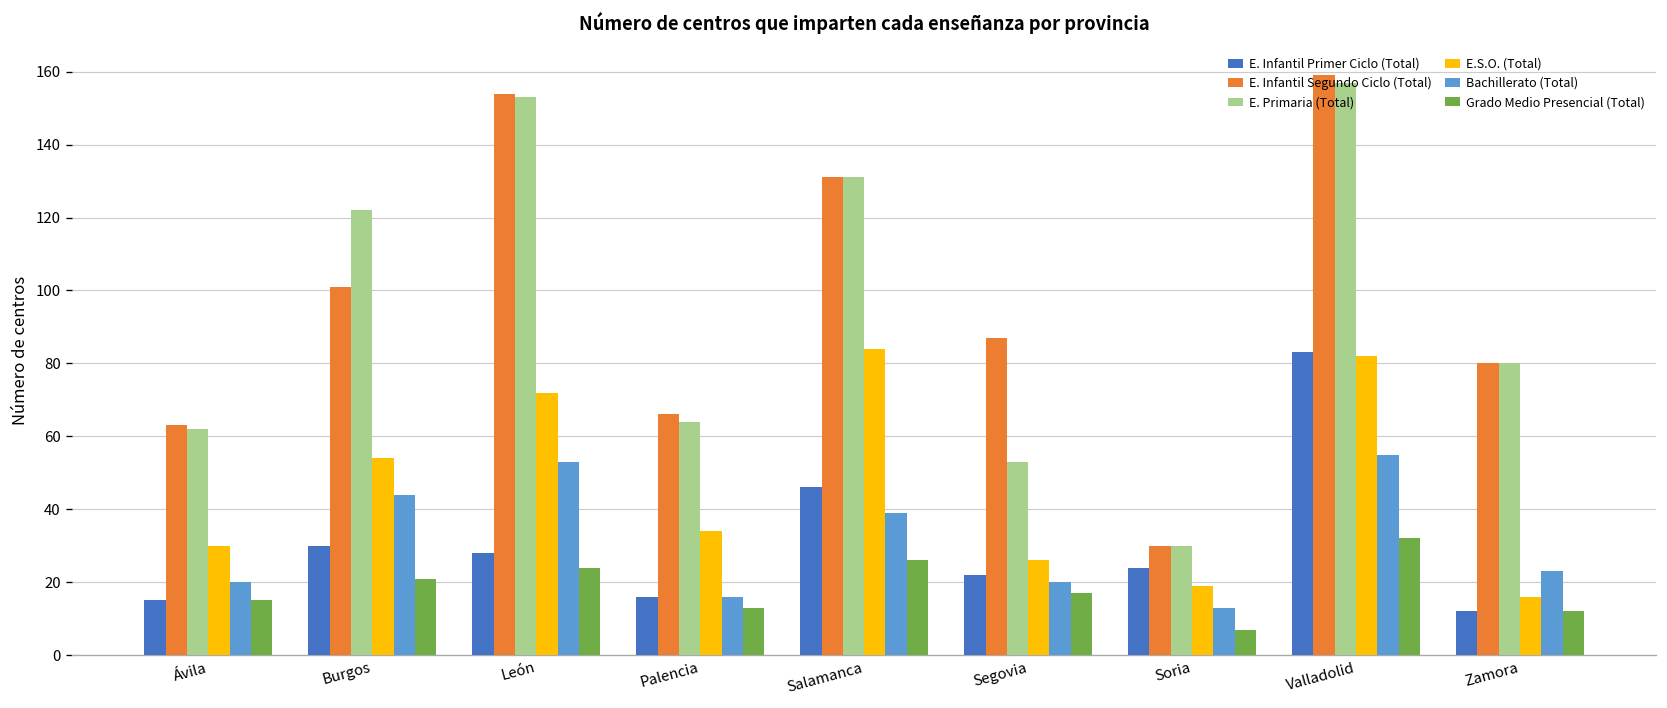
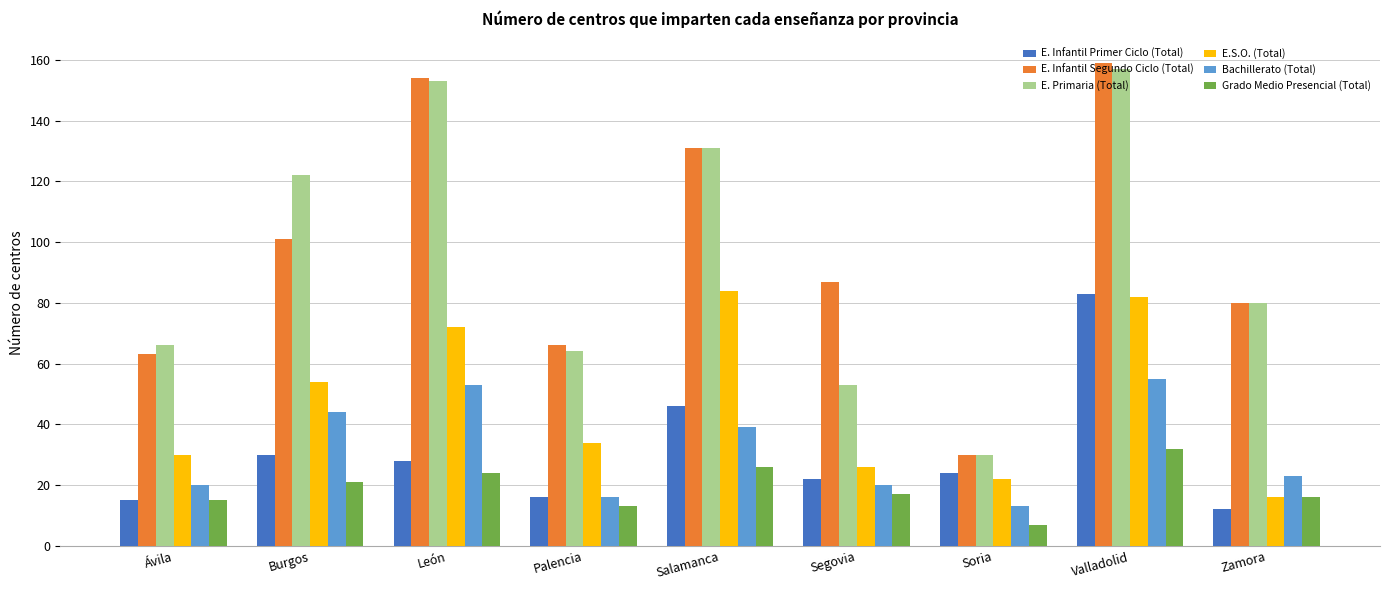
  {
    "E. Infantil Segundo Ciclo (Total)": {
      "Ávila": 63,
      "Burgos": 101,
      "León": 154,
      "Palencia": 66,
      "Salamanca": 131,
      "Segovia": 87,
      "Soria": 30,
      "Valladolid": 159,
      "Zamora": 80
    },
    "E. Primaria (Total)": {
-     "Ávila": 62,
+     "Ávila": 66,
      "Burgos": 122,
      "León": 153,
      "Palencia": 64,
      "Salamanca": 131,
      "Segovia": 53,
      "Soria": 30,
      "Valladolid": 157,
      "Zamora": 80
    },
    "E.S.O. (Total)": {
      "Ávila": 30,
      "Burgos": 54,
      "León": 72,
      "Palencia": 34,
      "Salamanca": 84,
      "Segovia": 26,
-     "Soria": 19,
+     "Soria": 22,
      "Valladolid": 82,
      "Zamora": 16
    },
    "Grado Medio Presencial (Total)": {
      "Ávila": 15,
      "Burgos": 21,
      "León": 24,
      "Palencia": 13,
      "Salamanca": 26,
      "Segovia": 17,
      "Soria": 7,
      "Valladolid": 32,
-     "Zamora": 12
+     "Zamora": 16
    }
  }
